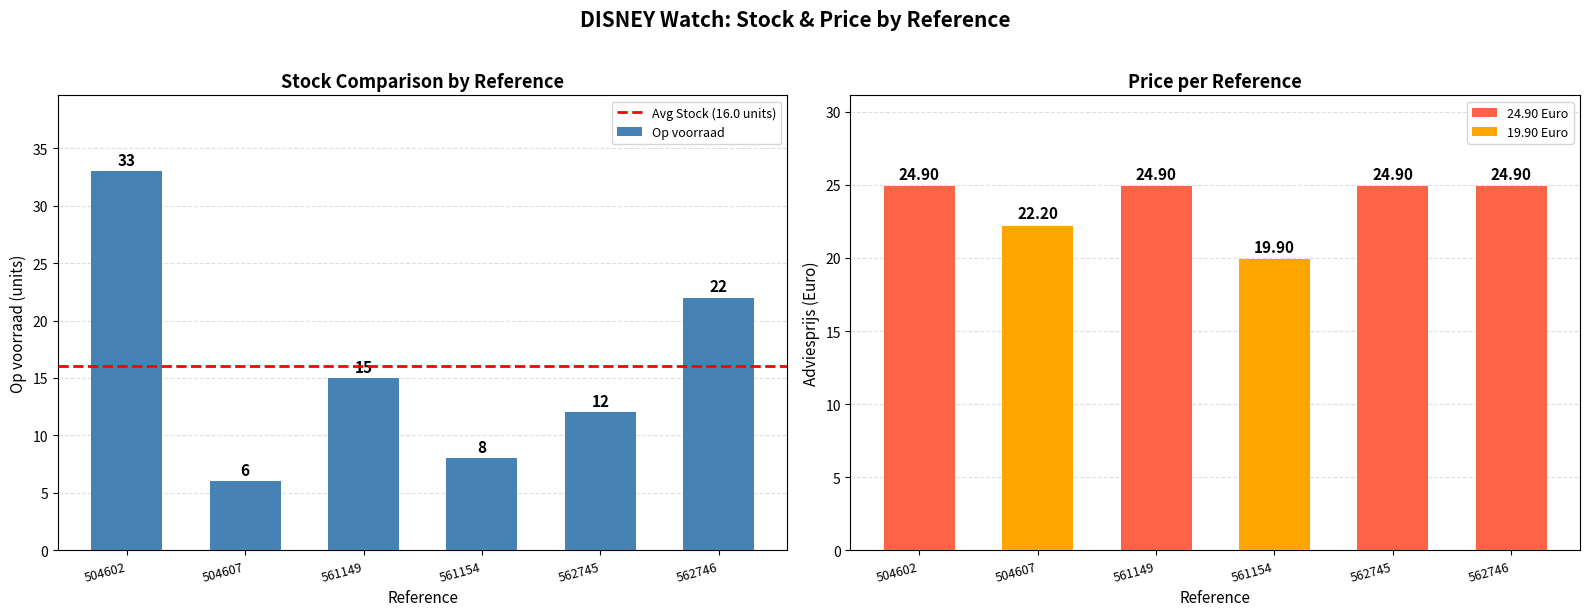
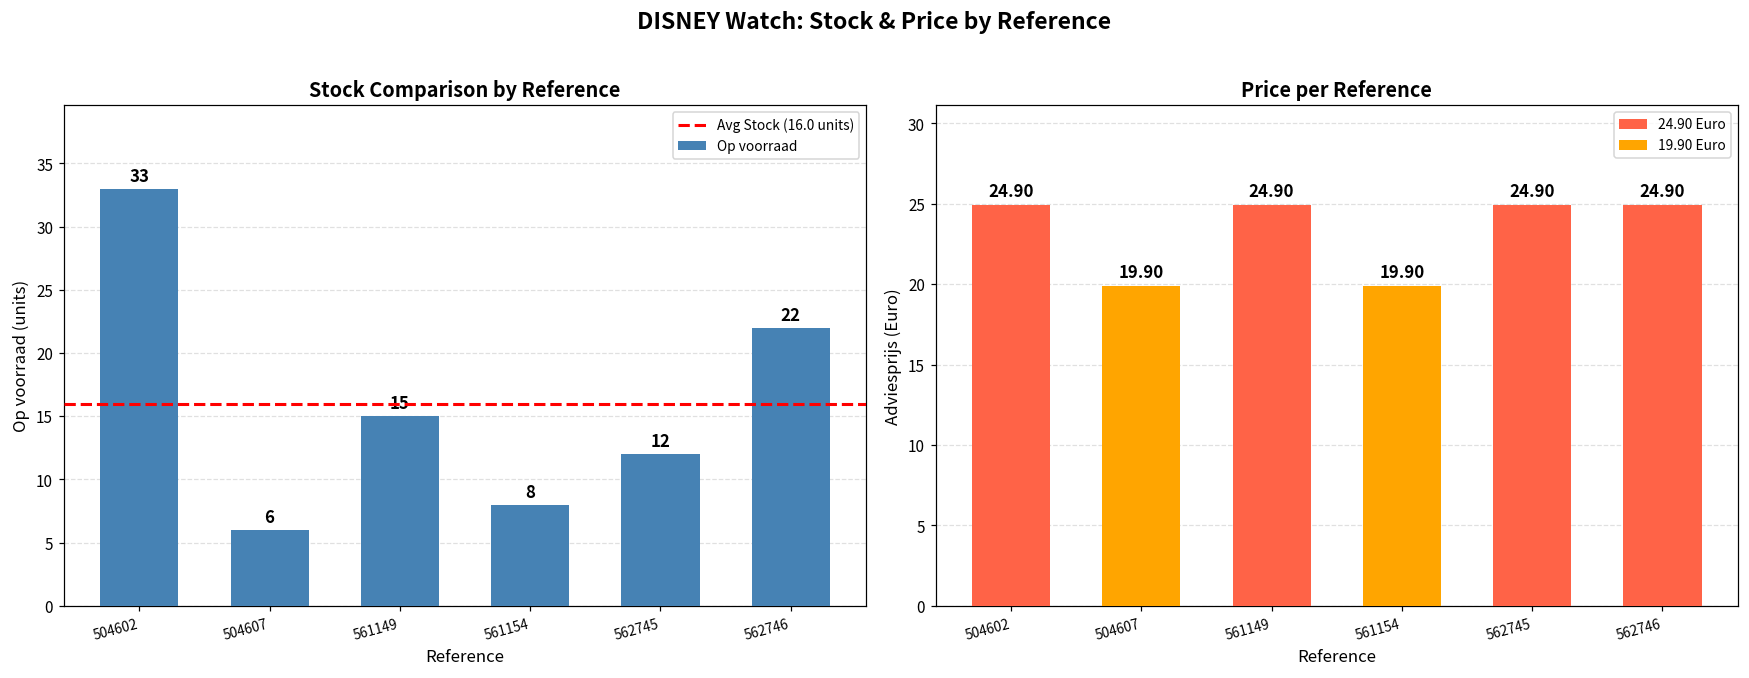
  {
    "Stock Comparison by Reference": {
      "504602": 33,
      "504607": 6,
      "561149": 15,
      "561154": 8,
      "562745": 12,
      "562746": 22
    },
    "Price per Reference": {
      "504602": 24.90,
-     "504607": 22.20,
+     "504607": 19.90,
      "561149": 24.90,
      "561154": 19.90,
      "562745": 24.90,
      "562746": 24.90
    }
  }
